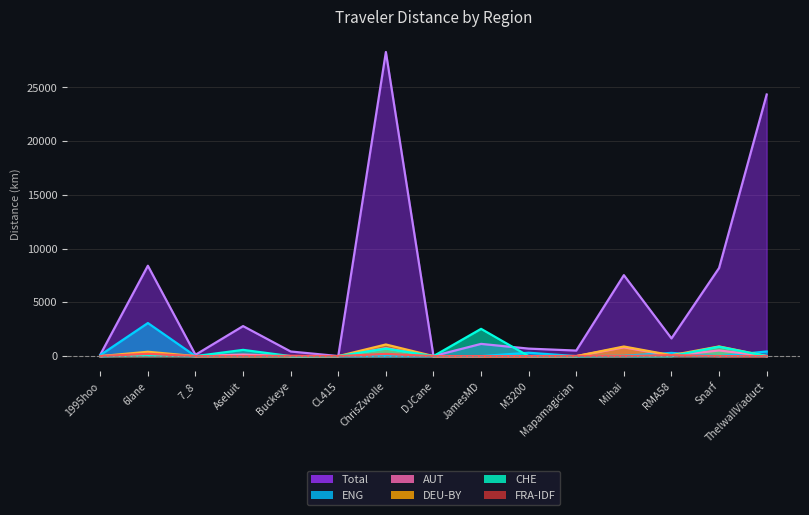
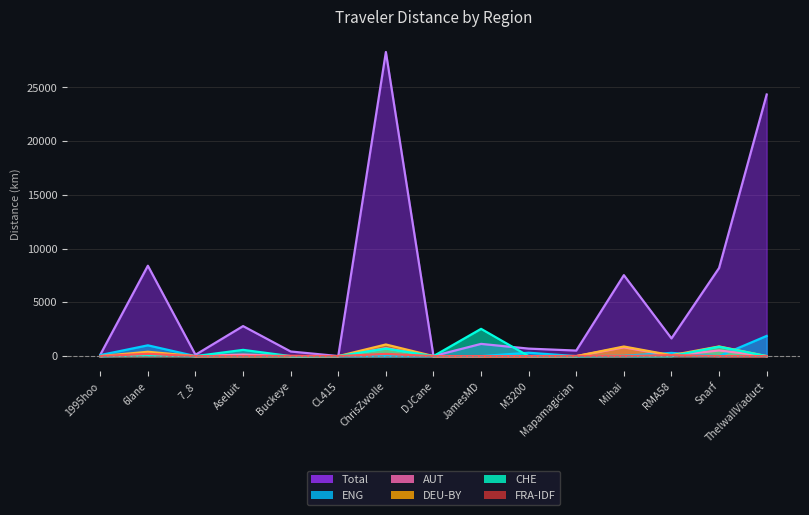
  {
    "Total": {
      "6lane": 8400,
      "Aseluit": 2800,
      "Buckeye": 400,
      "ChrisZwolle": 28300,
      "JamesMD": 1100,
      "M3200": 700,
      "Mapamagician": 500,
      "Mihai": 7500,
      "RMA58": 1600,
      "Snarf": 8200,
      "ThelwallViaduct": 24300
    },
    "ENG": {
-     "6lane": 3100,
+     "6lane": 1000,
      "M3200": 300,
-     "ThelwallViaduct": 400
+     "ThelwallViaduct": 1900
    },
    "AUT": {
      "Snarf": 500
    },
    "DEU-BY": {
      "ChrisZwolle": 1100
    },
    "CHE": {
      "Aseluit": 600,
      "JamesMD": 2500
    }
  }
